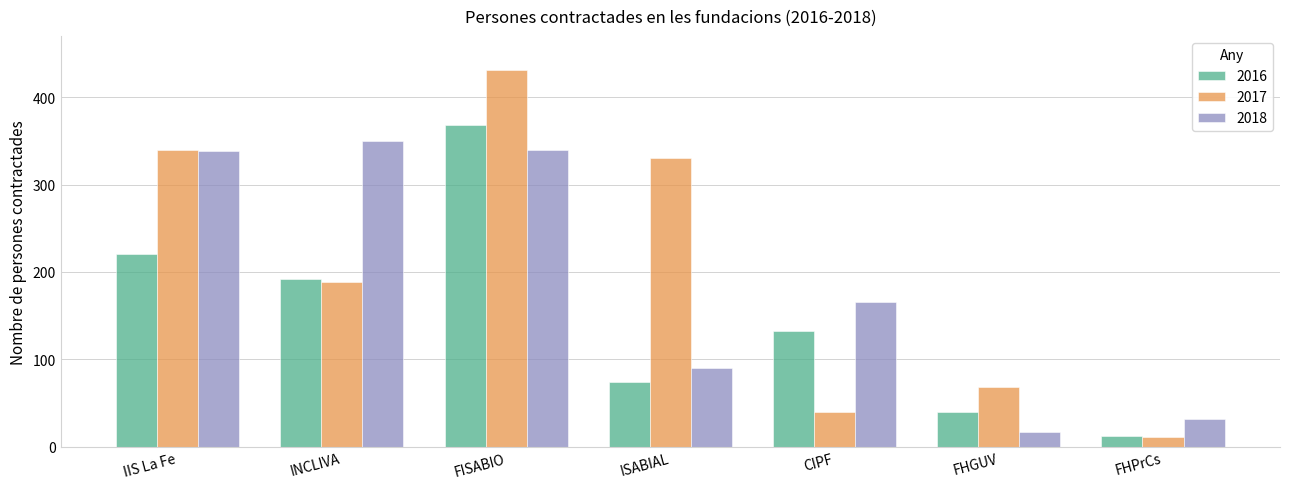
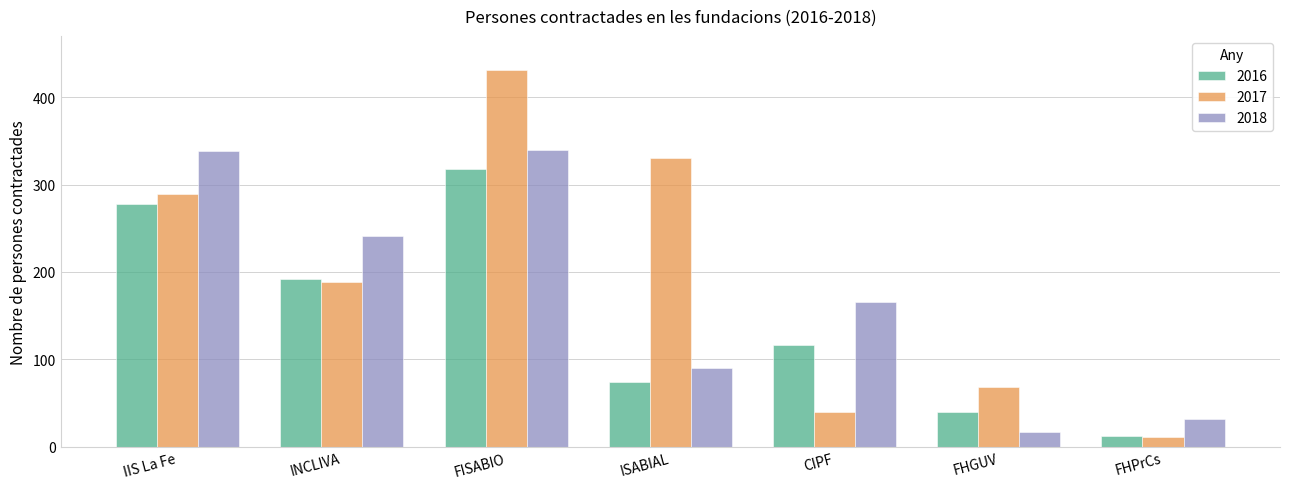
  {
    "2016": {
-     "IIS La Fe": 220,
+     "IIS La Fe": 280,
      "INCLIVA": 190,
-     "FISABIO": 370,
+     "FISABIO": 320,
      "ISABIAL": 70,
-     "CIPF": 130,
+     "CIPF": 120,
      "FHGUV": 40,
      "FHPrCs": 10
    },
    "2017": {
-     "IIS La Fe": 340,
+     "IIS La Fe": 290,
      "INCLIVA": 190,
      "FISABIO": 430,
      "ISABIAL": 330,
      "CIPF": 40,
      "FHGUV": 70,
      "FHPrCs": 10
    },
    "2018": {
      "IIS La Fe": 340,
-     "INCLIVA": 350,
+     "INCLIVA": 240,
      "FISABIO": 340,
      "ISABIAL": 90,
      "CIPF": 170,
      "FHGUV": 20,
      "FHPrCs": 30
    }
  }
